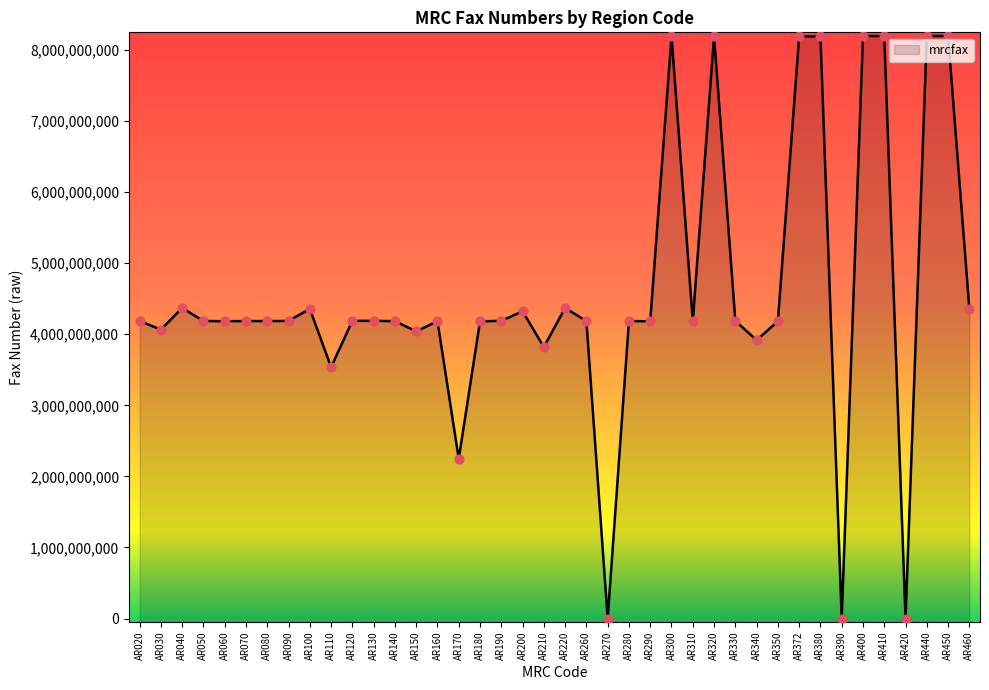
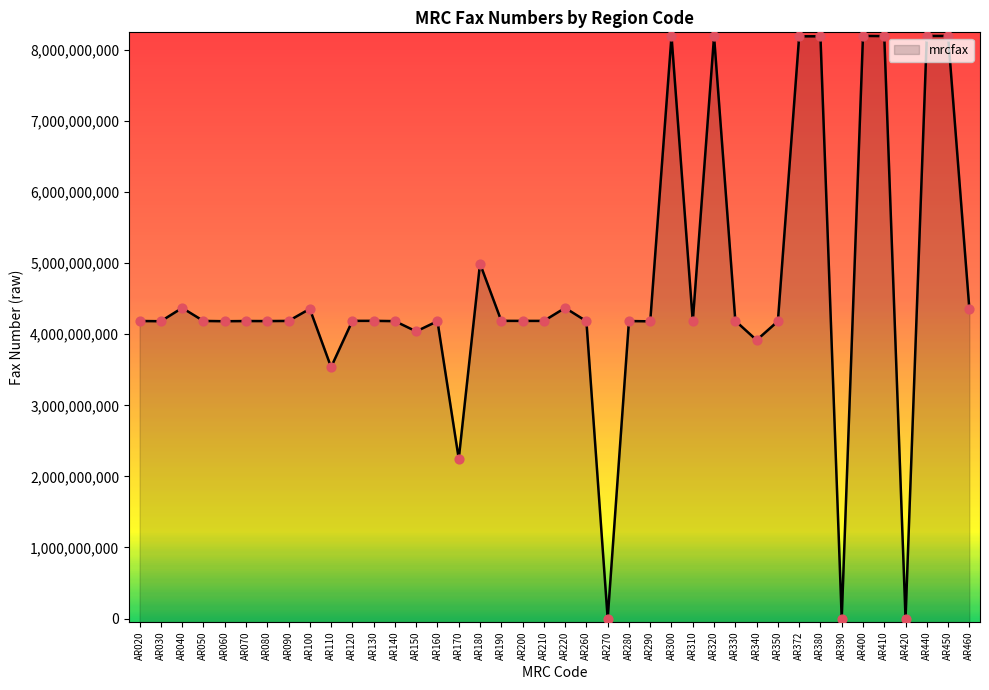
  {
    "AR020": "4,200,000,000",
-   "AR030": "4,100,000,000",
+   "AR030": "4,200,000,000",
    "AR040": "4,400,000,000",
    "AR050": "4,200,000,000",
    "AR060": "4,200,000,000",
    "AR070": "4,200,000,000",
    "AR080": "4,200,000,000",
    "AR090": "4,200,000,000",
    "AR100": "4,400,000,000",
    "AR110": "3,500,000,000",
    "AR120": "4,200,000,000",
    "AR130": "4,200,000,000",
    "AR140": "4,200,000,000",
    "AR150": "4,000,000,000",
    "AR160": "4,200,000,000",
    "AR170": "2,200,000,000",
-   "AR180": "4,200,000,000",
+   "AR180": "5,000,000,000",
    "AR190": "4,200,000,000",
-   "AR200": "4,300,000,000",
-   "AR210": "3,800,000,000",
+   "AR200": "4,200,000,000",
+   "AR210": "4,200,000,000",
    "AR220": "4,400,000,000",
    "AR260": "4,200,000,000",
    "AR270": "0",
    "AR280": "4,200,000,000",
    "AR290": "4,200,000,000",
    "AR300": "8,200,000,000",
    "AR310": "4,200,000,000",
    "AR320": "8,200,000,000",
    "AR330": "4,200,000,000",
    "AR340": "3,900,000,000",
    "AR350": "4,200,000,000",
    "AR372": "8,200,000,000",
    "AR380": "8,200,000,000",
    "AR390": "0",
    "AR400": "8,200,000,000",
    "AR410": "8,200,000,000",
    "AR420": "0",
    "AR440": "8,200,000,000",
    "AR450": "8,200,000,000",
    "AR460": "4,400,000,000"
  }
